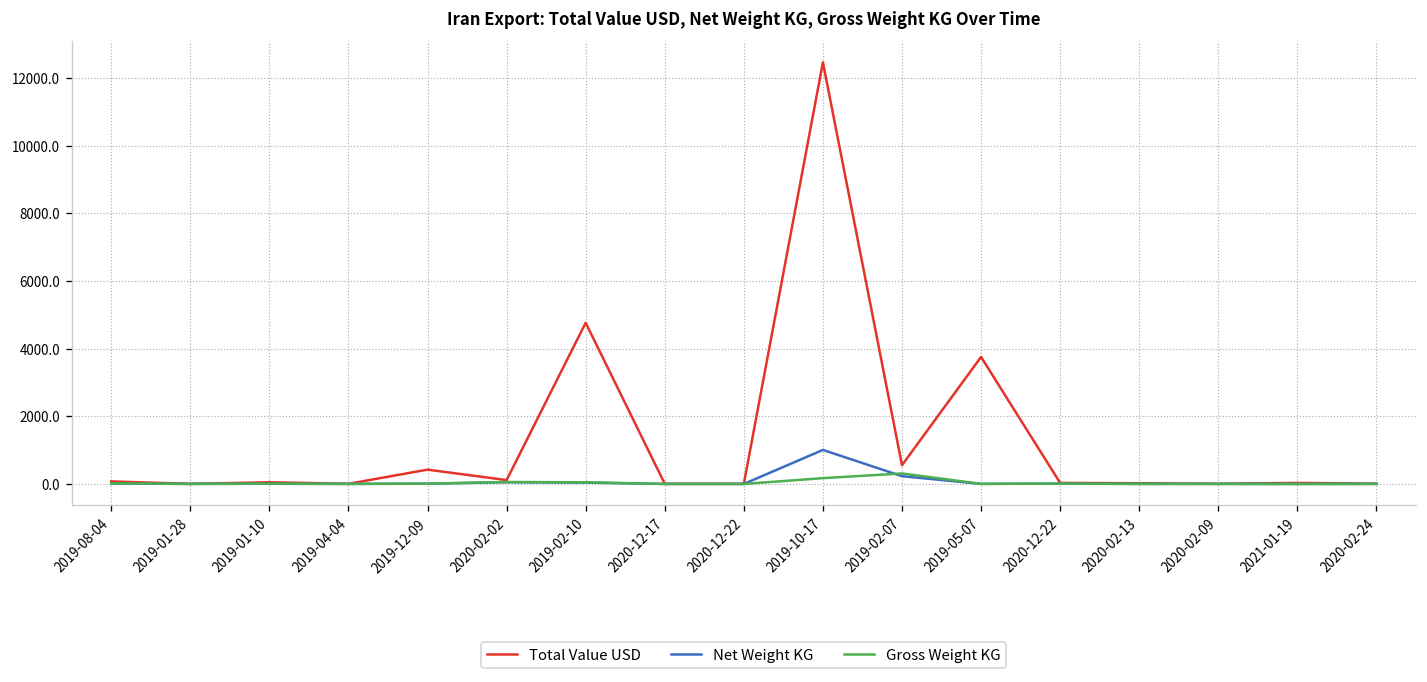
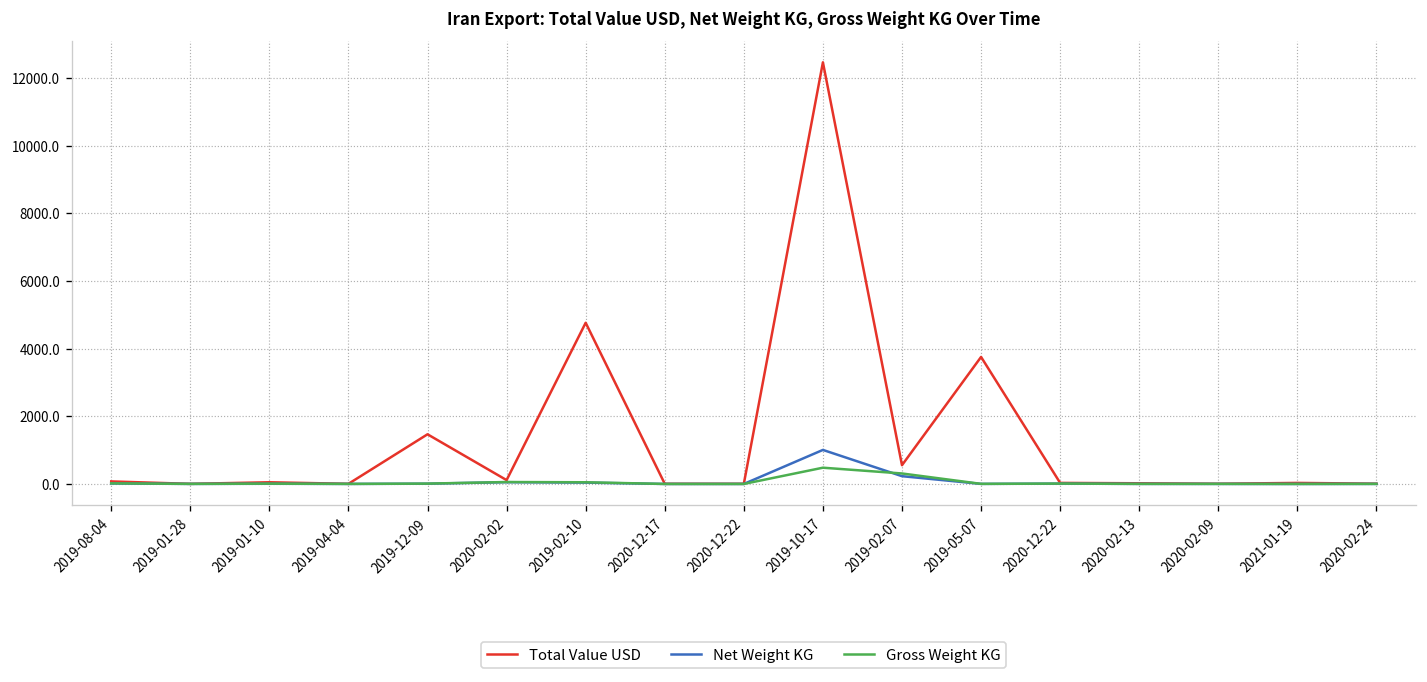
  {
    "Total Value USD": {
-     "2019-12-09": 400,
+     "2019-12-09": 1500,
      "2019-02-10": 4800,
      "2019-10-17": 12500,
      "2019-02-07": 600,
      "2019-05-07": 3800
    },
    "Net Weight KG": {
      "2019-10-17": 1000
    },
    "Gross Weight KG": {
-     "2019-10-17": 200
+     "2019-10-17": 500
    }
  }
